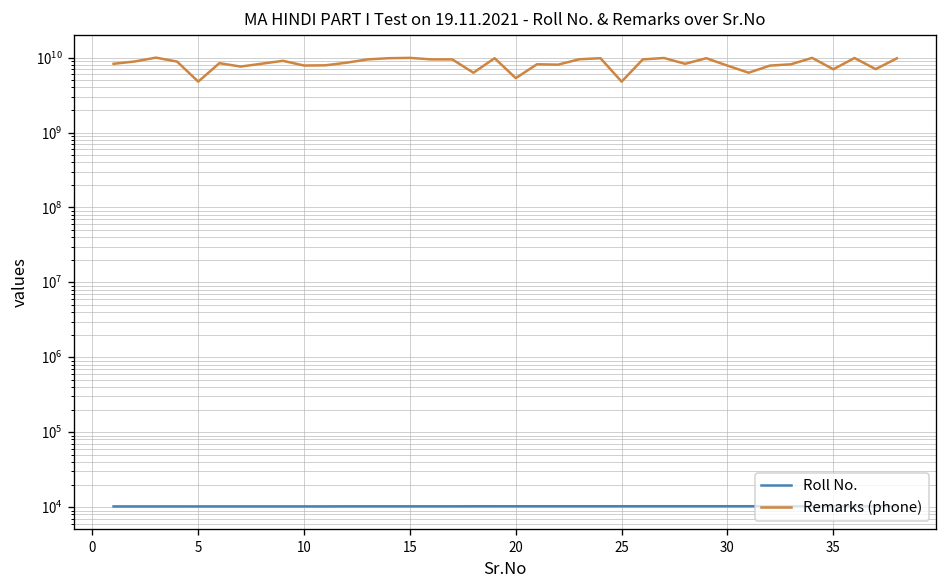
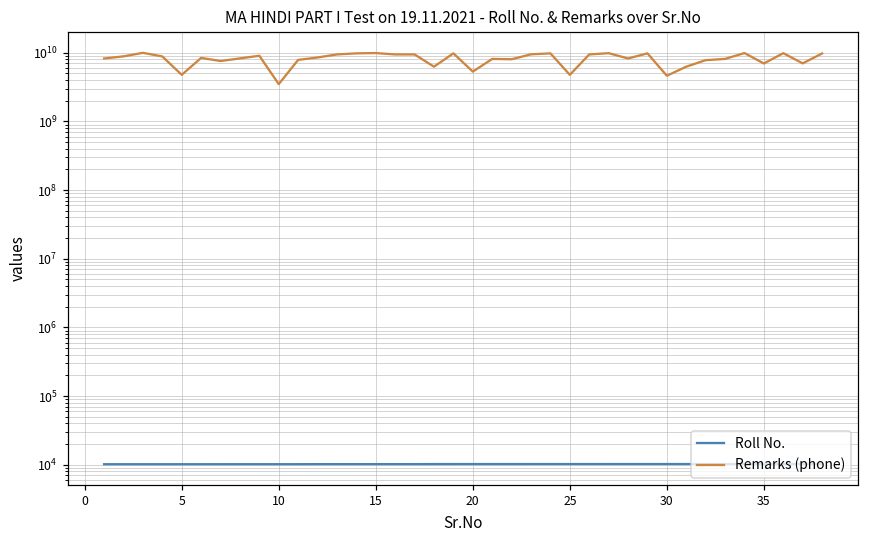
  {
    "Roll No.": {
      "5": 10000,
      "10": 10000,
      "15": 10000,
      "20": 10000,
      "25": 10000,
      "30": 10000
    },
    "Remarks (phone)": {
      "5": 5000000000,
-     "10": 8000000000,
+     "10": 3000000000,
      "15": 10000000000,
      "20": 5000000000,
      "25": 5000000000,
-     "30": 8000000000,
+     "30": 5000000000,
      "35": 7000000000
    }
  }
